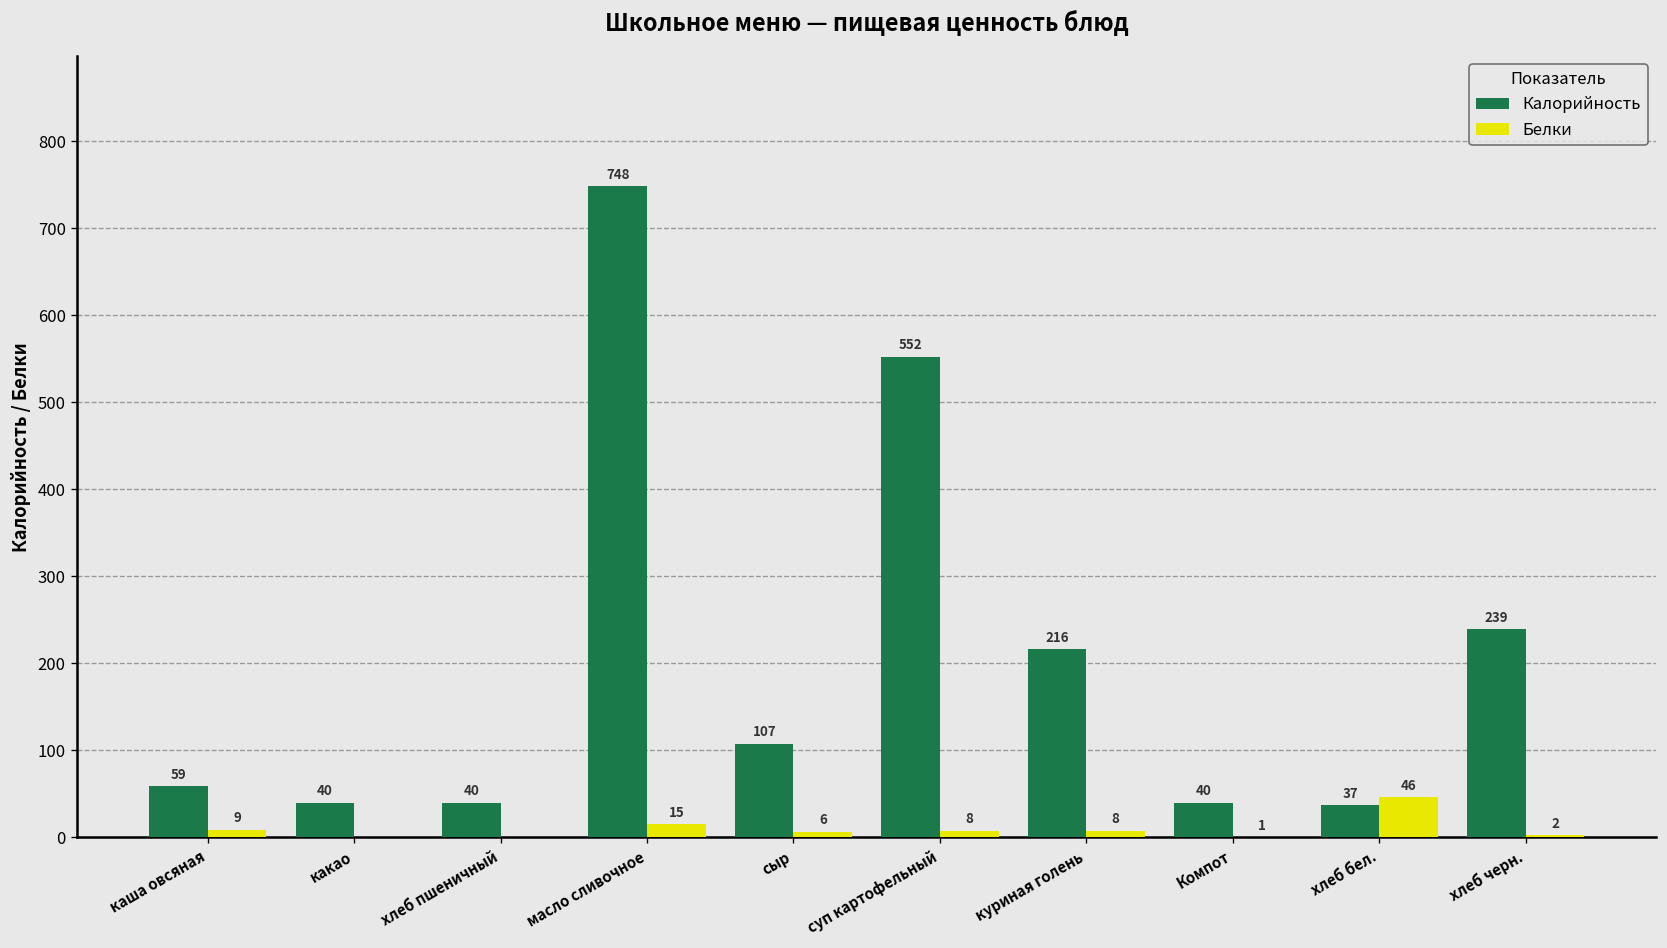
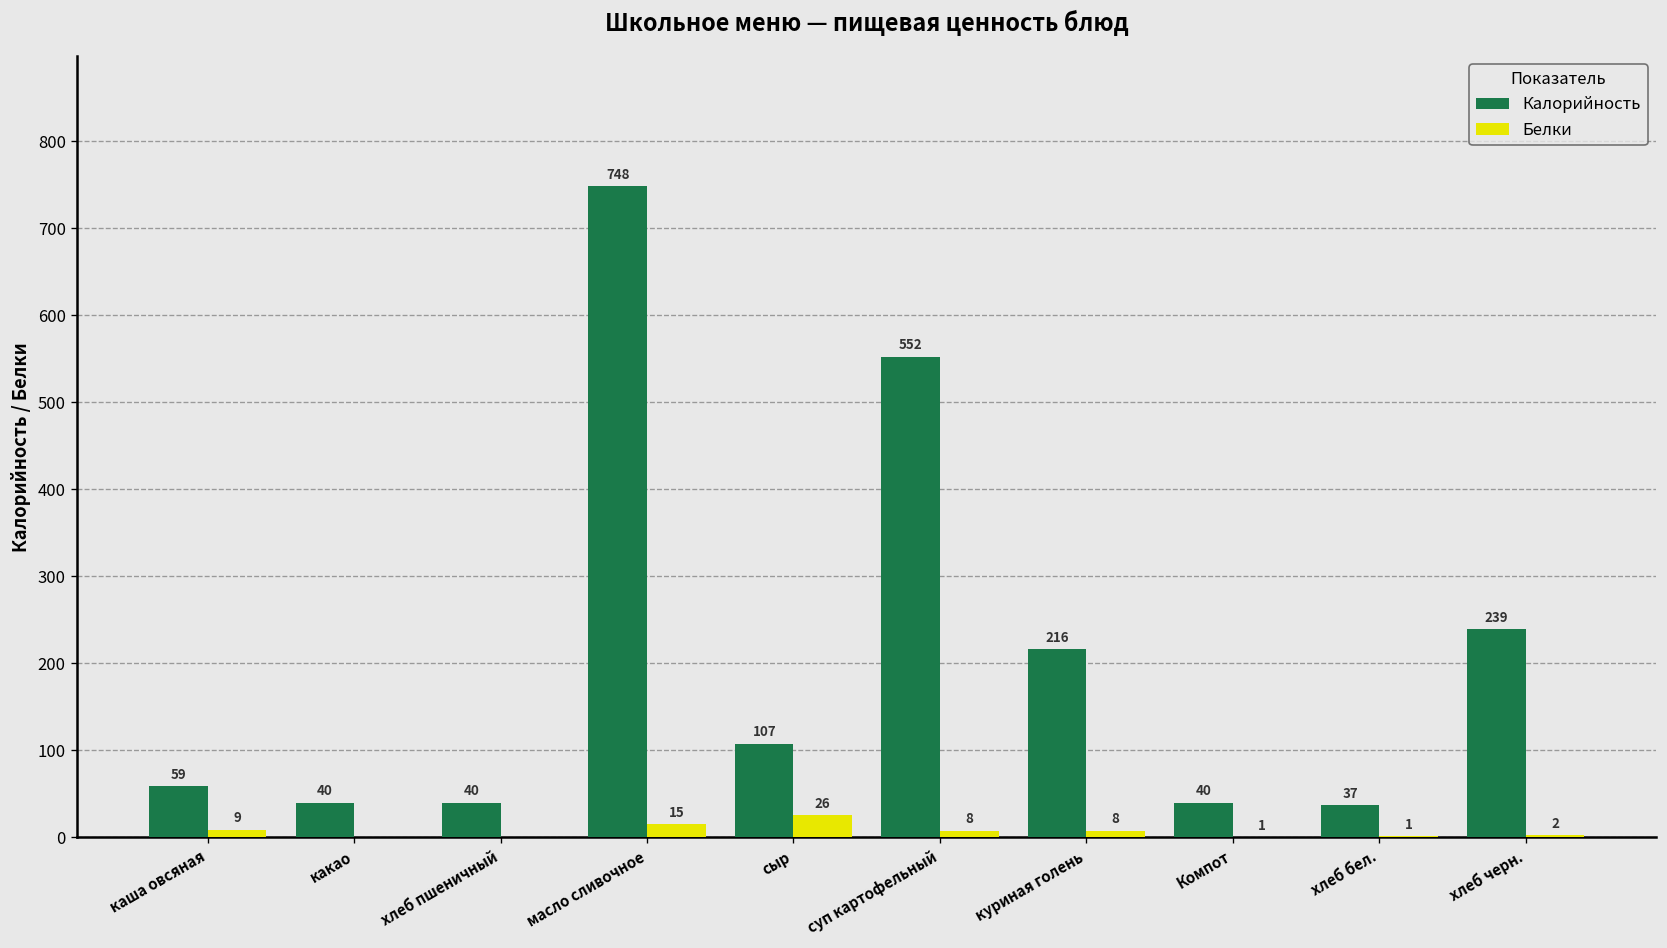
  {
    "Калорийность": {
      "каша овсяная": 59,
      "какао": 40,
      "хлеб пшеничный": 40,
      "масло сливочное": 748,
      "сыр": 107,
      "суп картофельный": 552,
      "куриная голень": 216,
      "Компот": 40,
      "хлеб бел.": 37,
      "хлеб черн.": 239
    },
    "Белки": {
      "каша овсяная": 9,
      "масло сливочное": 15,
-     "сыр": 6,
+     "сыр": 26,
      "суп картофельный": 8,
      "куриная голень": 8,
      "Компот": 1,
-     "хлеб бел.": 46,
+     "хлеб бел.": 1,
      "хлеб черн.": 2
    }
  }
